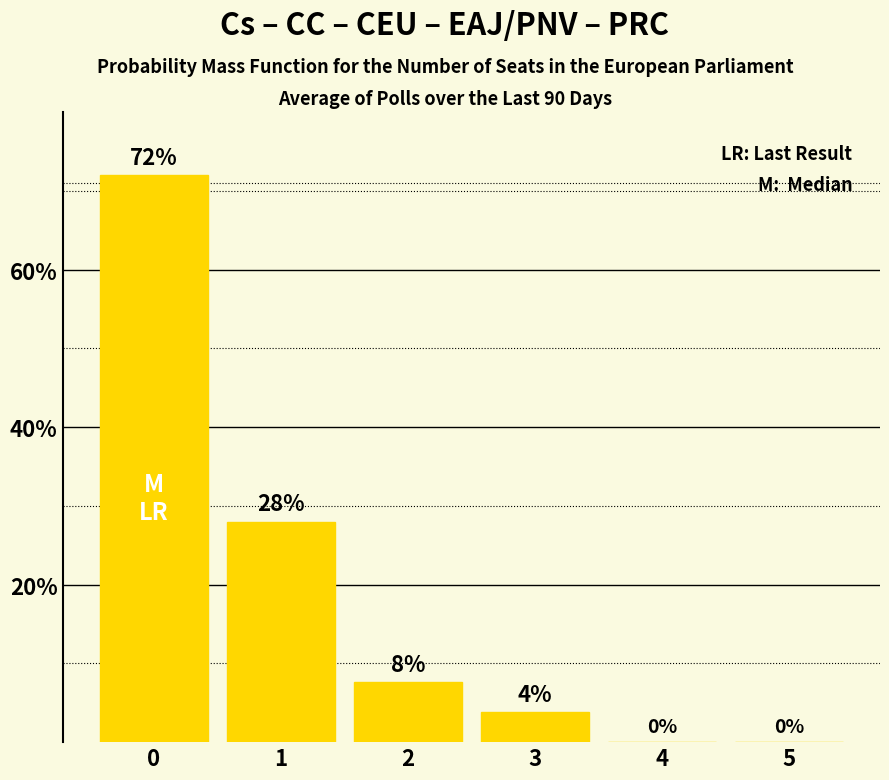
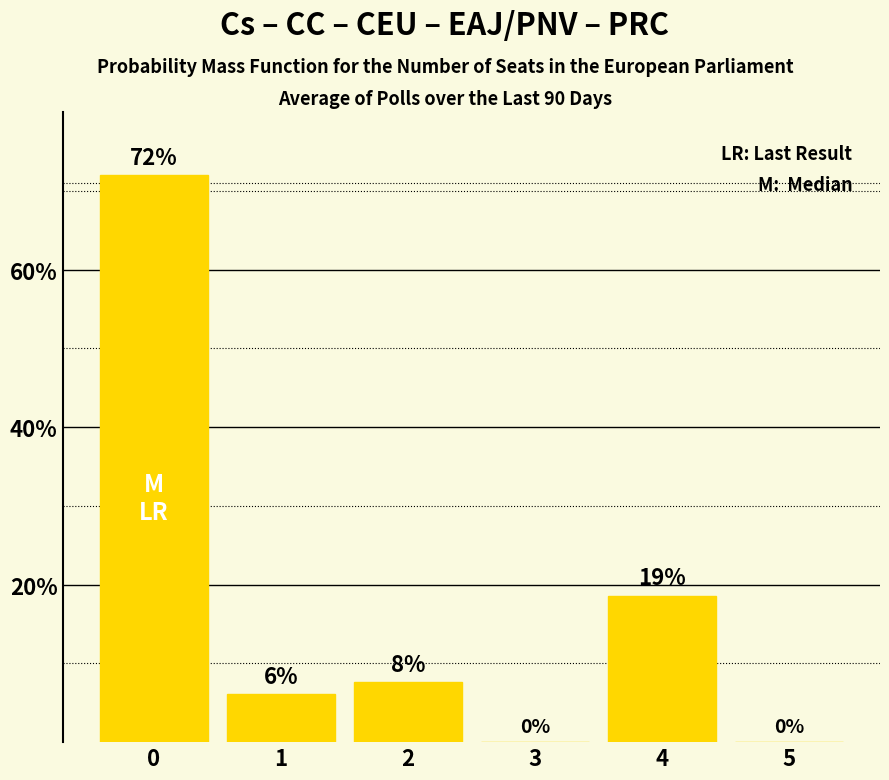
  {
    "0": "72%",
-   "1": "28%",
+   "1": "6%",
    "2": "8%",
-   "3": "4%",
-   "4": "0%",
+   "3": "0%",
+   "4": "19%",
    "5": "0%"
  }
